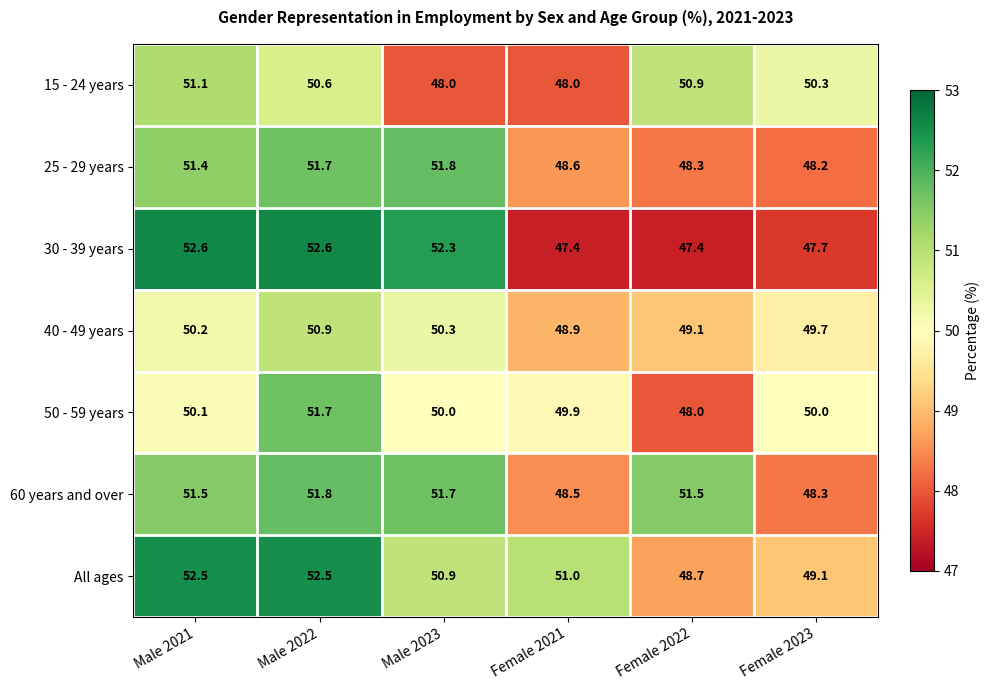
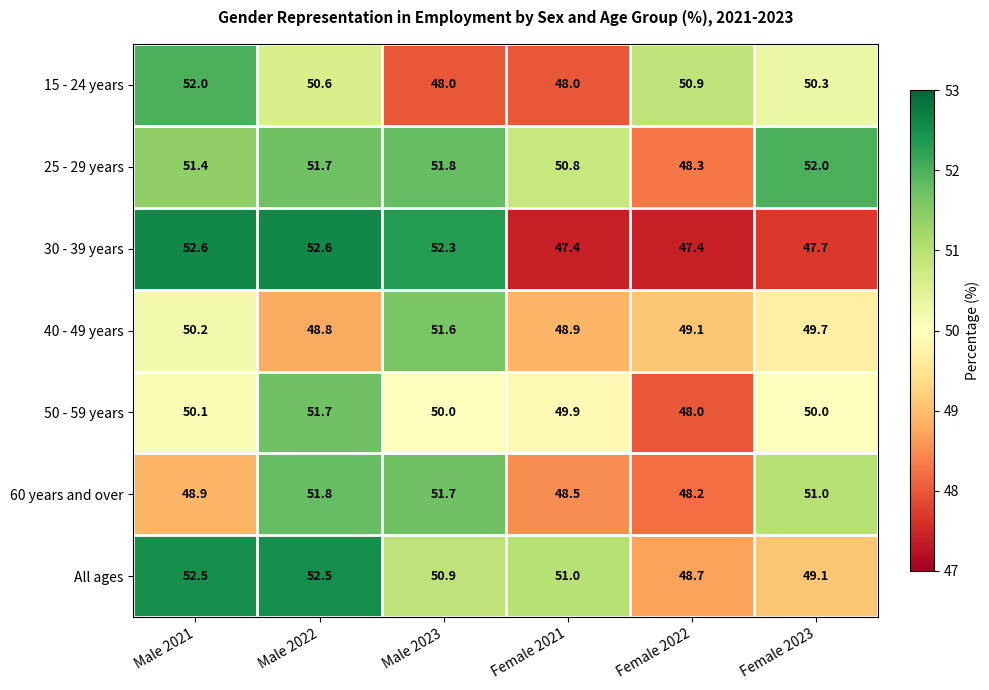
  {
    "15 - 24 years": {
-     "Male 2021": 51.1,
+     "Male 2021": 52.0,
      "Male 2022": 50.6,
      "Male 2023": 48.0,
      "Female 2021": 48.0,
      "Female 2022": 50.9,
      "Female 2023": 50.3
    },
    "25 - 29 years": {
      "Male 2021": 51.4,
      "Male 2022": 51.7,
      "Male 2023": 51.8,
-     "Female 2021": 48.6,
+     "Female 2021": 50.8,
      "Female 2022": 48.3,
-     "Female 2023": 48.2
+     "Female 2023": 52.0
    },
    "30 - 39 years": {
      "Male 2021": 52.6,
      "Male 2022": 52.6,
      "Male 2023": 52.3,
      "Female 2021": 47.4,
      "Female 2022": 47.4,
      "Female 2023": 47.7
    },
    "40 - 49 years": {
      "Male 2021": 50.2,
-     "Male 2022": 50.9,
-     "Male 2023": 50.3,
+     "Male 2022": 48.8,
+     "Male 2023": 51.6,
      "Female 2021": 48.9,
      "Female 2022": 49.1,
      "Female 2023": 49.7
    },
    "50 - 59 years": {
      "Male 2021": 50.1,
      "Male 2022": 51.7,
      "Male 2023": 50.0,
      "Female 2021": 49.9,
      "Female 2022": 48.0,
      "Female 2023": 50.0
    },
    "60 years and over": {
-     "Male 2021": 51.5,
+     "Male 2021": 48.9,
      "Male 2022": 51.8,
      "Male 2023": 51.7,
      "Female 2021": 48.5,
-     "Female 2022": 51.5,
-     "Female 2023": 48.3
+     "Female 2022": 48.2,
+     "Female 2023": 51.0
    },
    "All ages": {
      "Male 2021": 52.5,
      "Male 2022": 52.5,
      "Male 2023": 50.9,
      "Female 2021": 51.0,
      "Female 2022": 48.7,
      "Female 2023": 49.1
    }
  }
